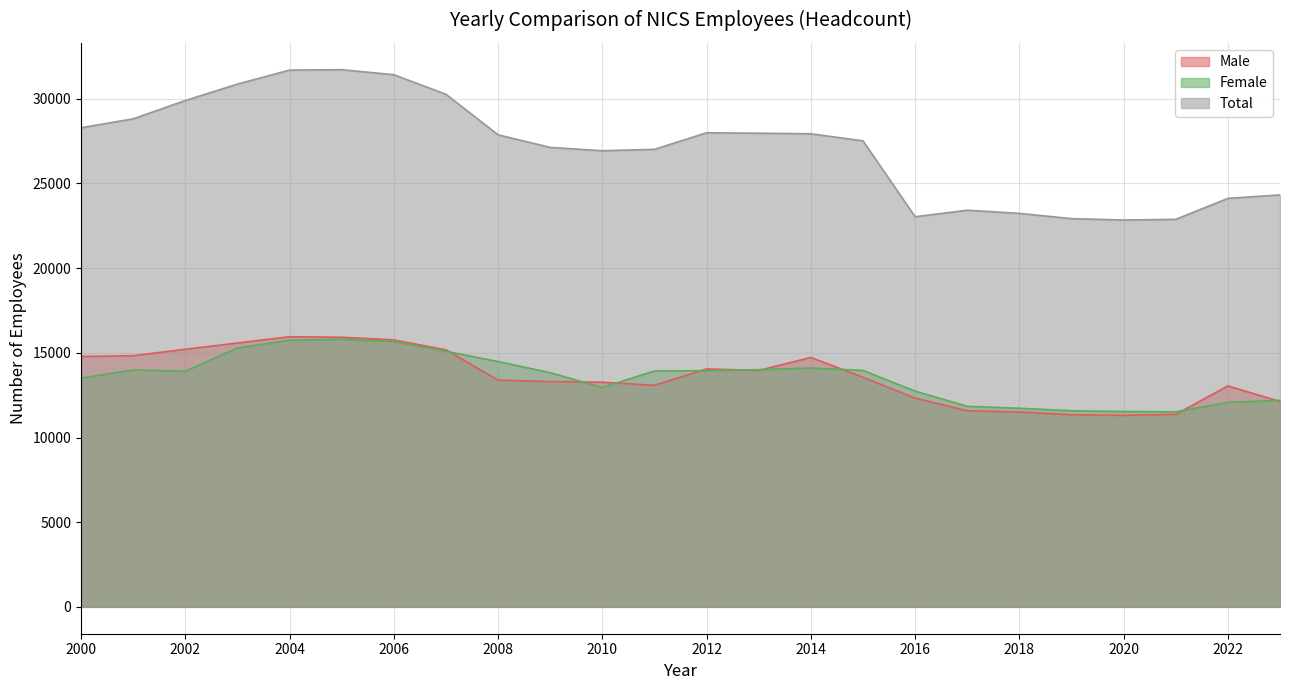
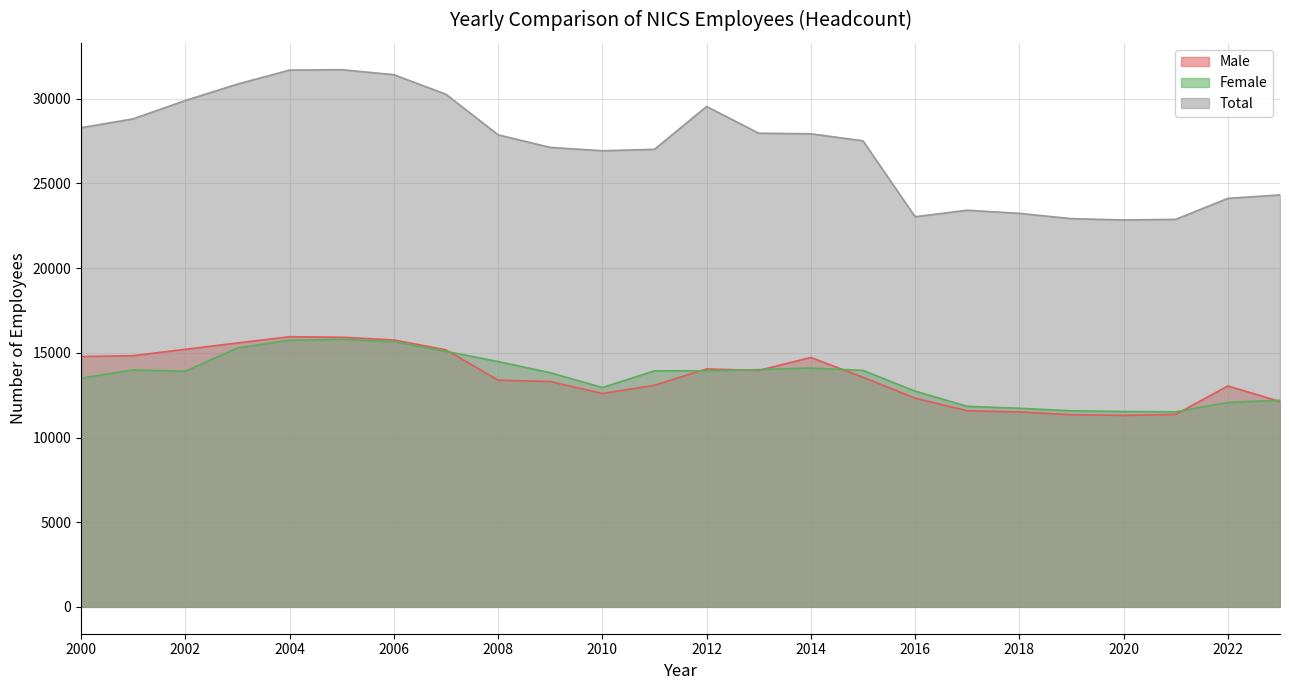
  {
    "Male": {
      "2000": 14800,
      "2002": 15200,
      "2004": 16000,
      "2008": 13400,
-     "2010": 13300,
+     "2010": 12600,
      "2014": 14700,
      "2016": 12300,
      "2018": 11500,
      "2020": 11300,
      "2022": 13000
    },
    "Female": {
      "2000": 13500,
      "2002": 13900,
      "2004": 15700,
      "2008": 14500,
      "2010": 13000,
      "2014": 14100,
      "2016": 12700,
      "2018": 11700,
      "2020": 11500,
      "2022": 12100
    },
    "Total": {
      "2000": 28300,
      "2002": 29900,
      "2004": 31700,
      "2006": 31400,
      "2008": 27900,
      "2010": 26900,
-     "2012": 28000,
+     "2012": 29500,
      "2014": 27900,
      "2016": 23000,
      "2018": 23200,
      "2020": 22800,
      "2022": 24100
    }
  }
